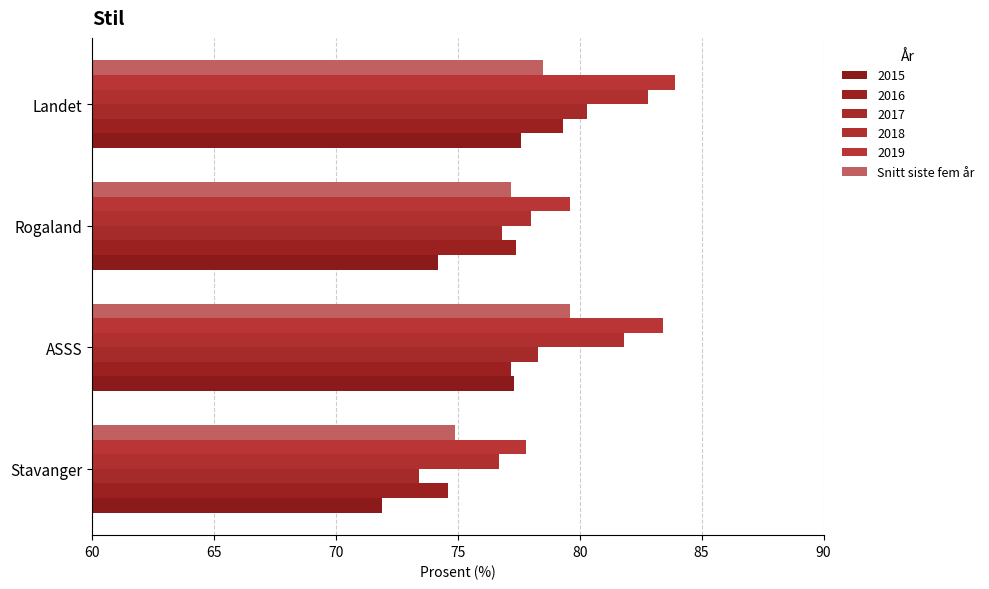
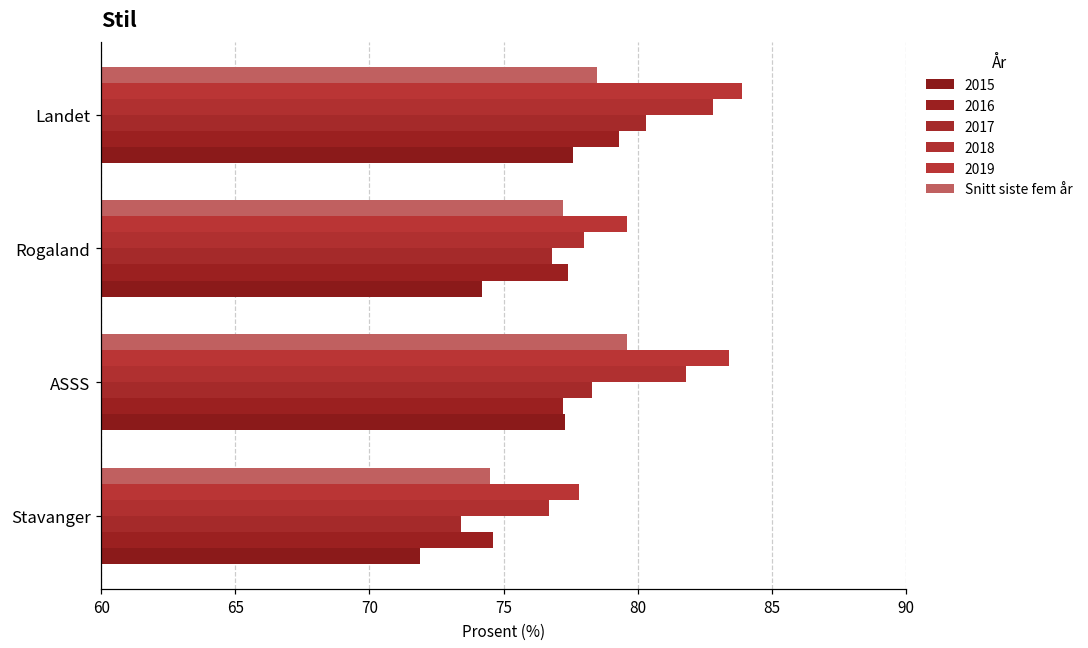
  {
    "Snitt siste fem år": {
      "Landet": 78.5,
      "Rogaland": 77.2,
      "ASSS": 79.6,
-     "Stavanger": 74.9
+     "Stavanger": 74.5
    }
  }
